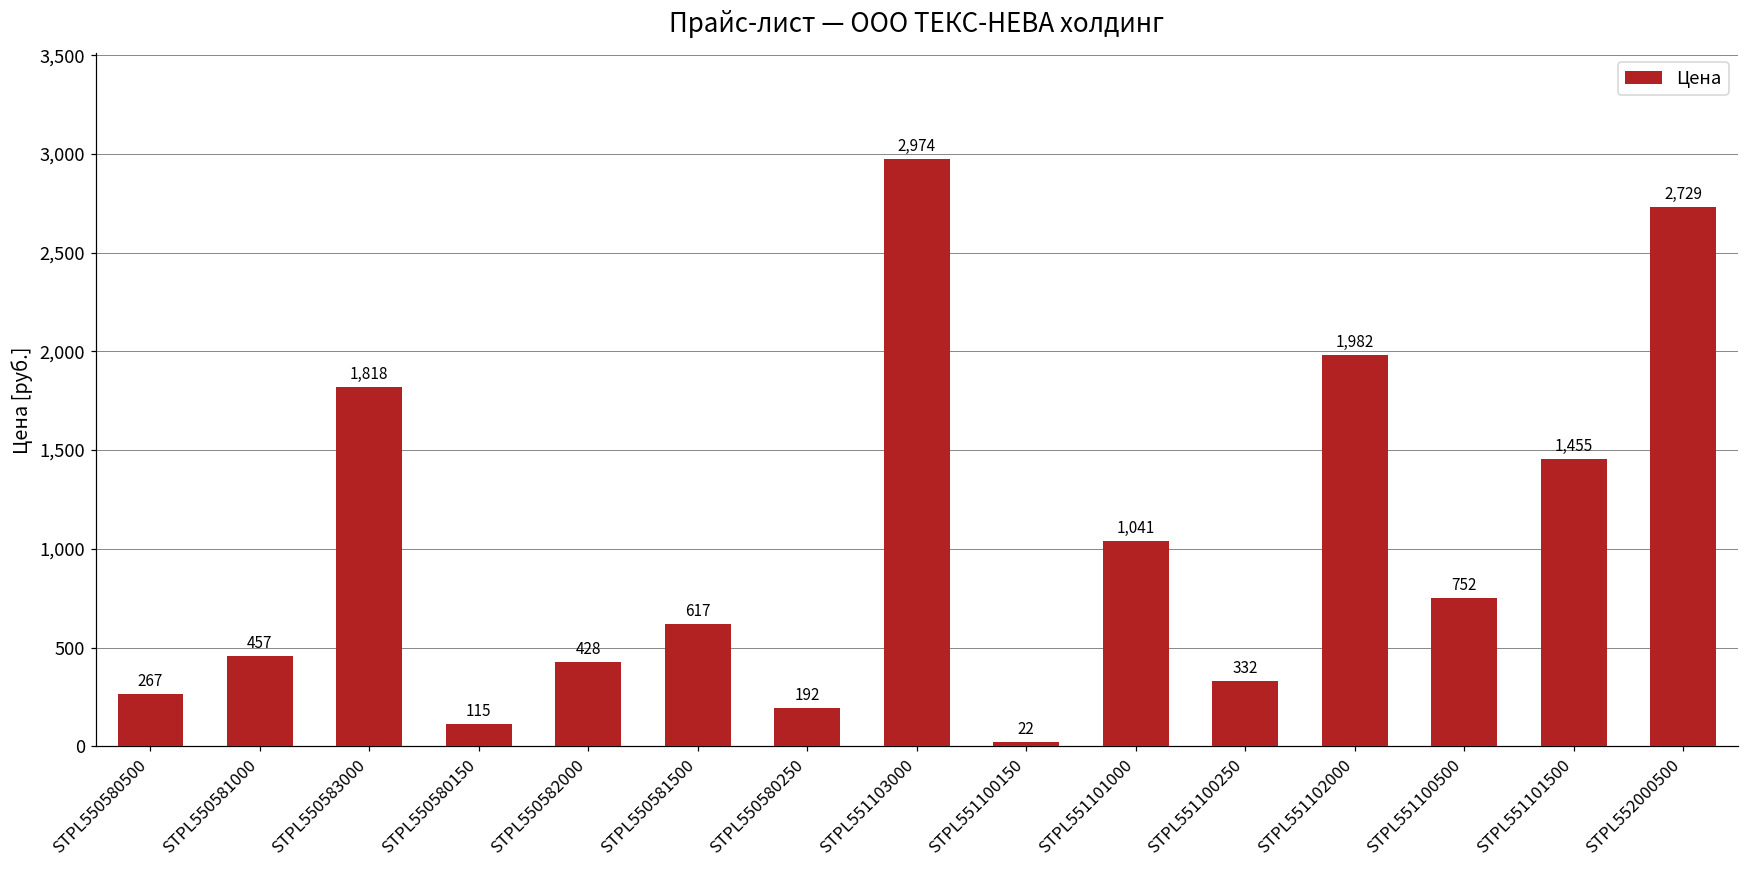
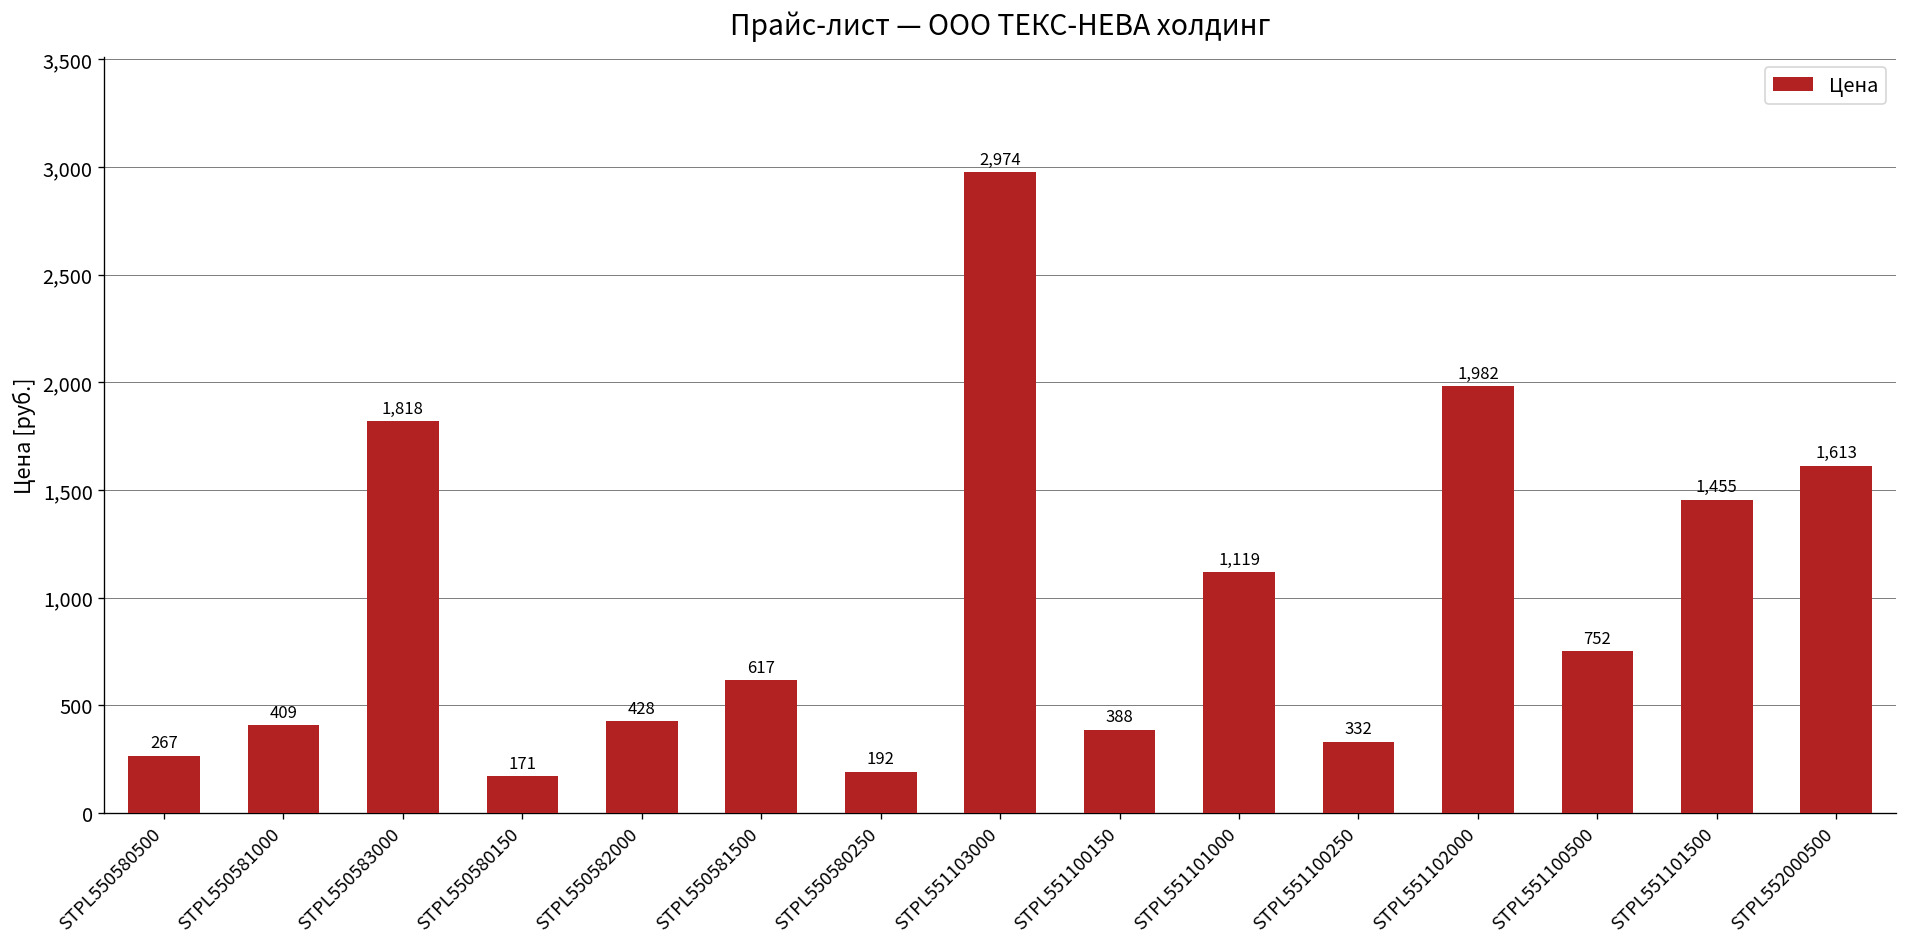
  {
    "STPL550580500": "267",
-   "STPL550581000": "457",
+   "STPL550581000": "409",
    "STPL550583000": "1,818",
-   "STPL550580150": "115",
+   "STPL550580150": "171",
    "STPL550582000": "428",
    "STPL550581500": "617",
    "STPL550580250": "192",
    "STPL551103000": "2,974",
-   "STPL551100150": "22",
-   "STPL551101000": "1,041",
+   "STPL551100150": "388",
+   "STPL551101000": "1,119",
    "STPL551100250": "332",
    "STPL551102000": "1,982",
    "STPL551100500": "752",
    "STPL551101500": "1,455",
-   "STPL552000500": "2,729"
+   "STPL552000500": "1,613"
  }
